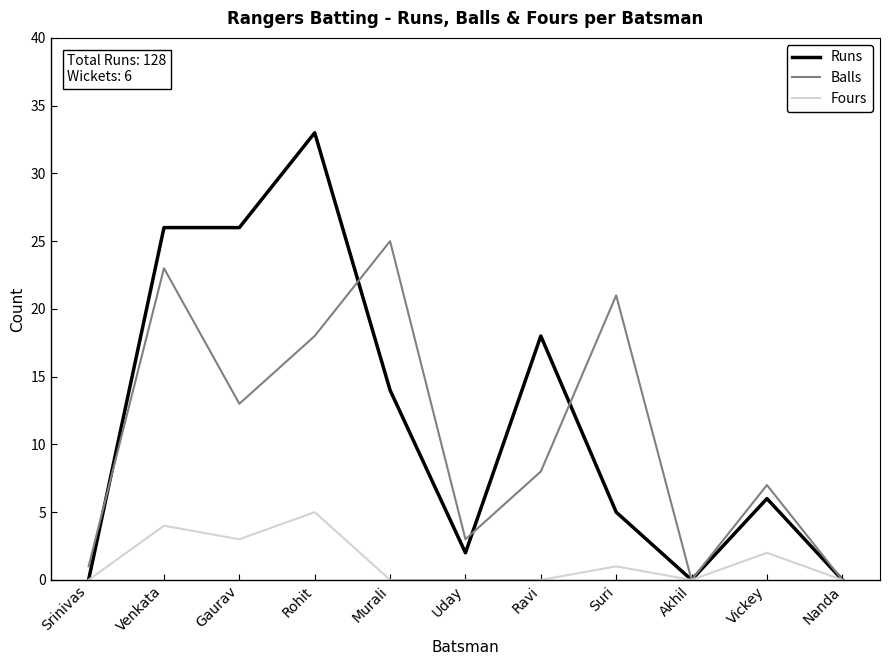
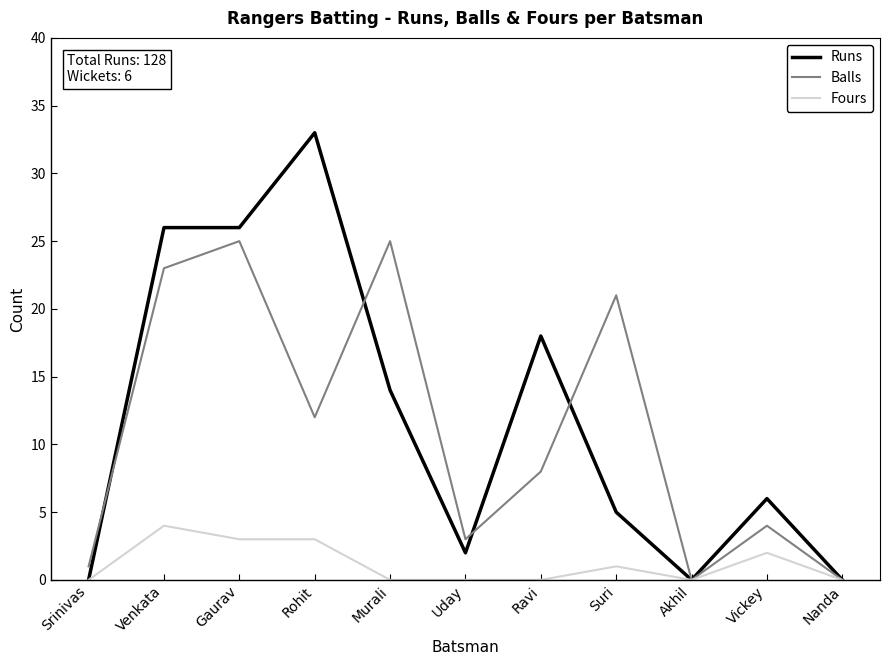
  {
    "Runs": {
      "Venkata": 26,
      "Gaurav": 26,
      "Rohit": 33,
      "Murali": 14,
      "Uday": 2,
      "Ravi": 18,
      "Suri": 5,
      "Vickey": 6
    },
    "Balls": {
      "Srinivas": 1,
      "Venkata": 23,
-     "Gaurav": 13,
-     "Rohit": 18,
+     "Gaurav": 25,
+     "Rohit": 12,
      "Murali": 25,
      "Uday": 3,
      "Ravi": 8,
      "Suri": 21,
-     "Vickey": 7
+     "Vickey": 4
    },
    "Fours": {
      "Venkata": 4,
      "Gaurav": 3,
-     "Rohit": 5,
+     "Rohit": 3,
      "Murali": 0,
      "Uday": 0,
      "Ravi": 0,
      "Suri": 1,
      "Vickey": 2
    }
  }
